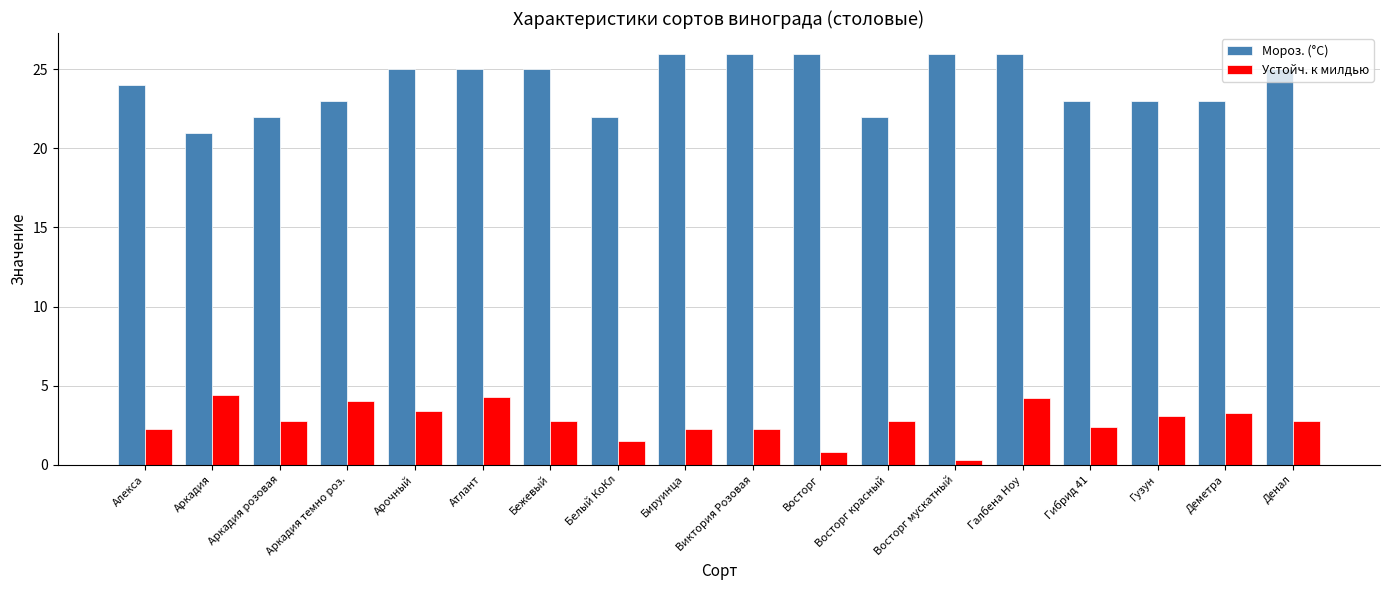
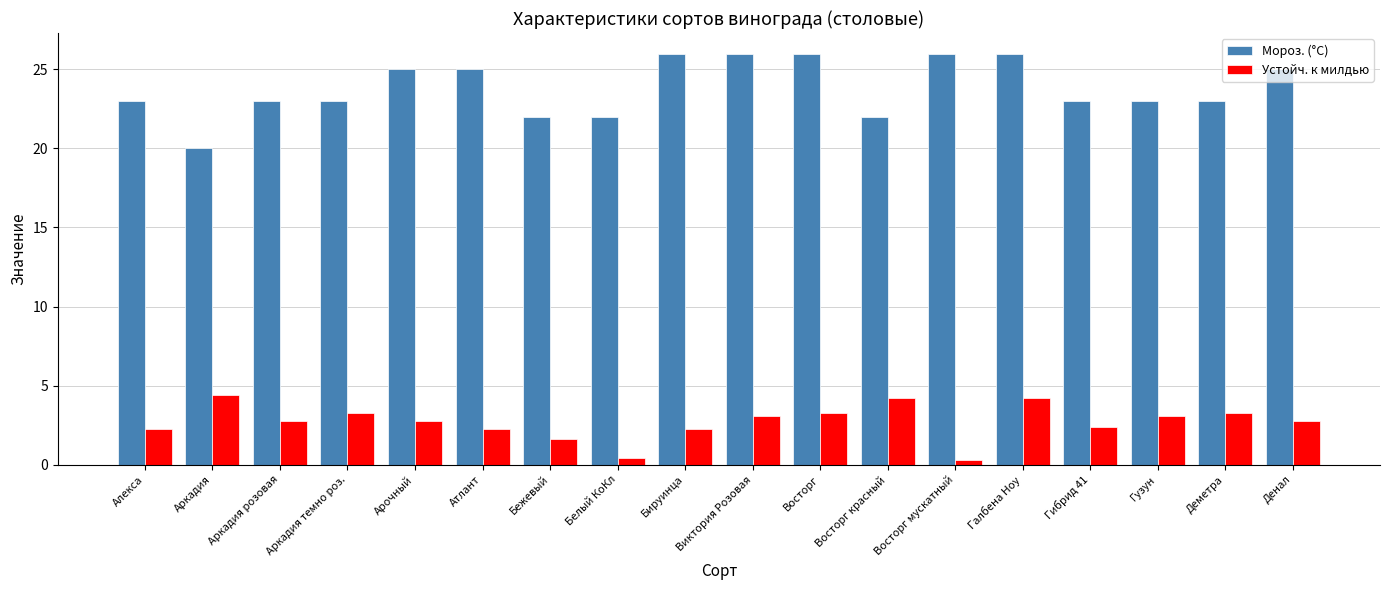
  {
    "Мороз. (°C)": {
-     "Алекса": 24,
-     "Аркадия": 21,
-     "Аркадия розовая": 22,
+     "Алекса": 23,
+     "Аркадия": 20,
+     "Аркадия розовая": 23,
      "Аркадия темно роз.": 23,
      "Арочный": 25,
      "Атлант": 25,
-     "Бежевый": 25,
+     "Бежевый": 22,
      "Белый КоКл": 22,
      "Бируинца": 26,
      "Виктория Розовая": 26,
      "Восторг": 26,
      "Восторг красный": 22,
      "Восторг мускатный": 26,
      "Галбена Ноу": 26,
      "Гибрид 41": 23,
      "Гузун": 23,
      "Деметра": 23
    },
    "Устойч. к милдью": {
      "Алекса": 2.3,
      "Аркадия": 4.4,
      "Аркадия розовая": 2.8,
-     "Аркадия темно роз.": 4.1,
-     "Арочный": 3.4,
-     "Атлант": 4.3,
-     "Бежевый": 2.8,
-     "Белый КоКл": 1.5,
+     "Аркадия темно роз.": 3.3,
+     "Арочный": 2.8,
+     "Атлант": 2.3,
+     "Бежевый": 1.6,
+     "Белый КоКл": 0.4,
      "Бируинца": 2.3,
-     "Виктория Розовая": 2.3,
-     "Восторг": 0.8,
-     "Восторг красный": 2.8,
+     "Виктория Розовая": 3.1,
+     "Восторг": 3.3,
+     "Восторг красный": 4.2,
      "Восторг мускатный": 0.3,
      "Галбена Ноу": 4.2,
      "Гибрид 41": 2.4,
      "Гузун": 3.1,
      "Деметра": 3.3,
      "Денал": 2.8
    }
  }
